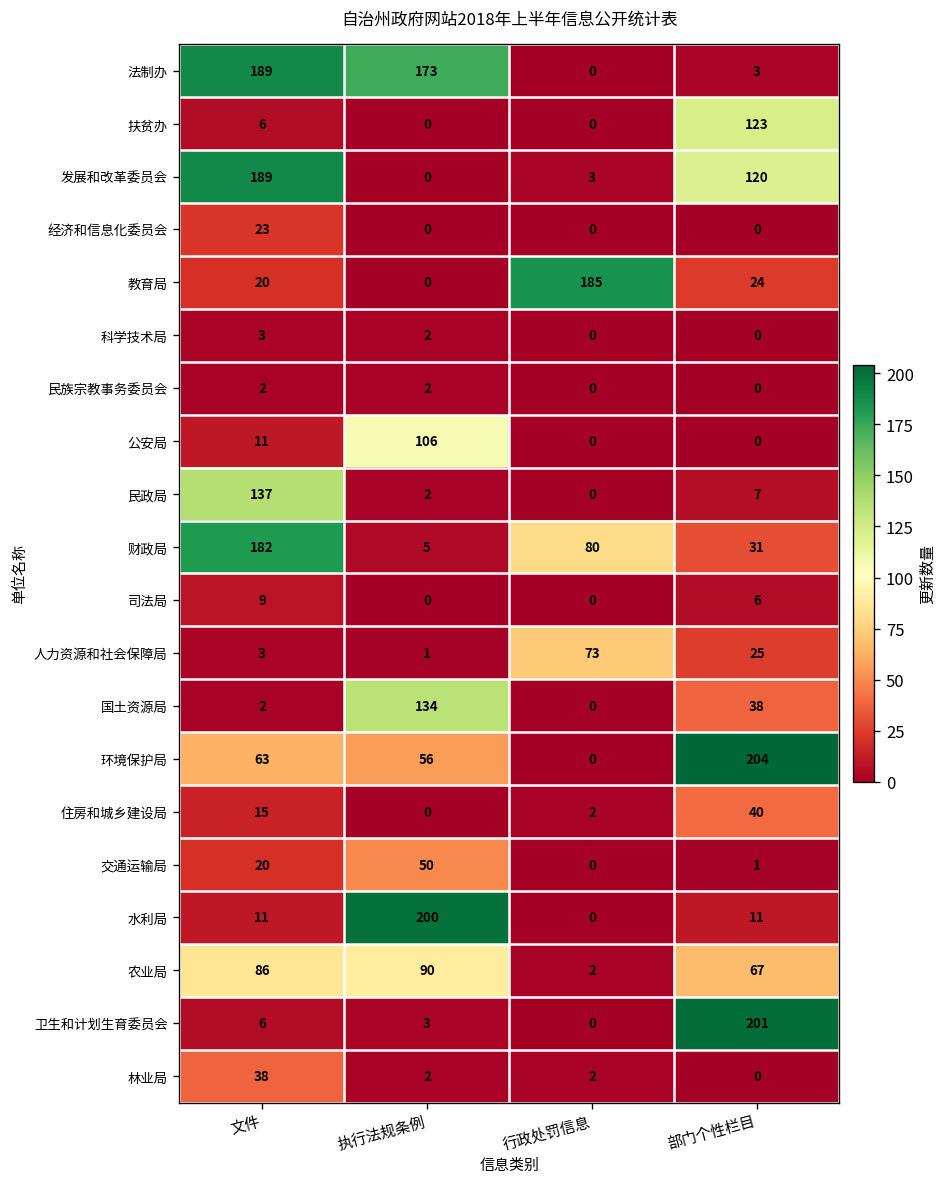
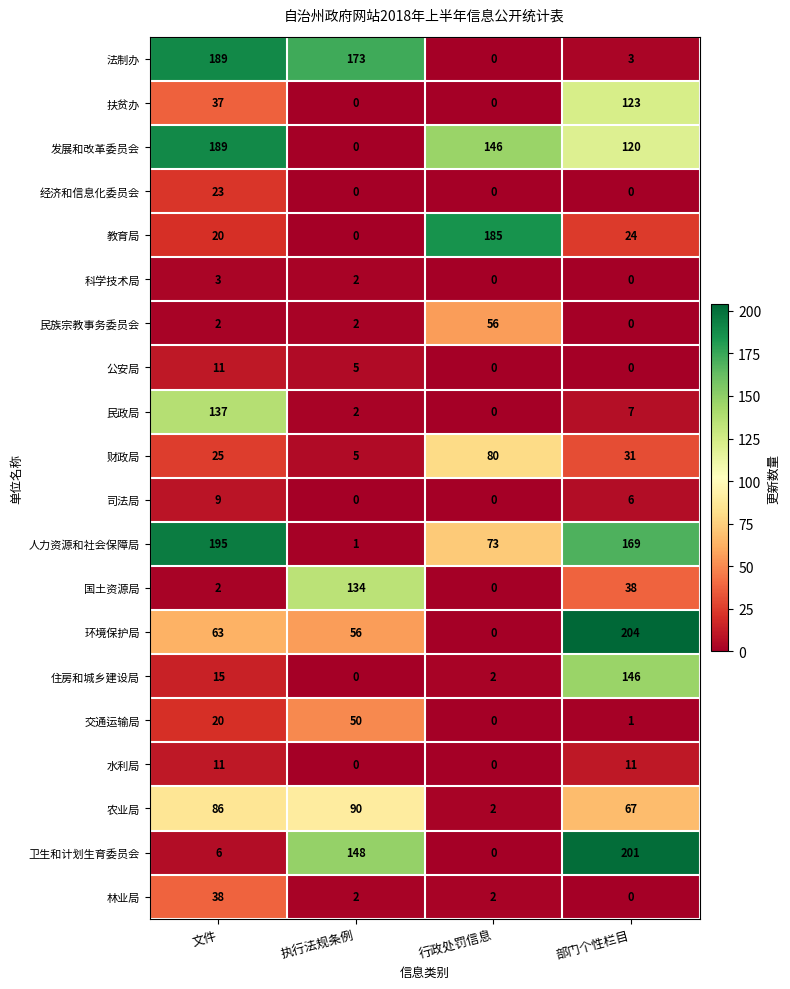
  {
    "法制办": {
      "文件": 189,
      "执行法规条例": 173,
      "行政处罚信息": 0,
      "部门个性栏目": 3
    },
    "扶贫办": {
-     "文件": 6,
+     "文件": 37,
      "执行法规条例": 0,
      "行政处罚信息": 0,
      "部门个性栏目": 123
    },
    "发展和改革委员会": {
      "文件": 189,
      "执行法规条例": 0,
-     "行政处罚信息": 3,
+     "行政处罚信息": 146,
      "部门个性栏目": 120
    },
    "经济和信息化委员会": {
      "文件": 23,
      "执行法规条例": 0,
      "行政处罚信息": 0,
      "部门个性栏目": 0
    },
    "教育局": {
      "文件": 20,
      "执行法规条例": 0,
      "行政处罚信息": 185,
      "部门个性栏目": 24
    },
    "科学技术局": {
      "文件": 3,
      "执行法规条例": 2,
      "行政处罚信息": 0,
      "部门个性栏目": 0
    },
    "民族宗教事务委员会": {
      "文件": 2,
      "执行法规条例": 2,
-     "行政处罚信息": 0,
+     "行政处罚信息": 56,
      "部门个性栏目": 0
    },
    "公安局": {
      "文件": 11,
-     "执行法规条例": 106,
+     "执行法规条例": 5,
      "行政处罚信息": 0,
      "部门个性栏目": 0
    },
    "民政局": {
      "文件": 137,
      "执行法规条例": 2,
      "行政处罚信息": 0,
      "部门个性栏目": 7
    },
    "财政局": {
-     "文件": 182,
+     "文件": 25,
      "执行法规条例": 5,
      "行政处罚信息": 80,
      "部门个性栏目": 31
    },
    "司法局": {
      "文件": 9,
      "执行法规条例": 0,
      "行政处罚信息": 0,
      "部门个性栏目": 6
    },
    "人力资源和社会保障局": {
-     "文件": 3,
+     "文件": 195,
      "执行法规条例": 1,
      "行政处罚信息": 73,
-     "部门个性栏目": 25
+     "部门个性栏目": 169
    },
    "国土资源局": {
      "文件": 2,
      "执行法规条例": 134,
      "行政处罚信息": 0,
      "部门个性栏目": 38
    },
    "环境保护局": {
      "文件": 63,
      "执行法规条例": 56,
      "行政处罚信息": 0,
      "部门个性栏目": 204
    },
    "住房和城乡建设局": {
      "文件": 15,
      "执行法规条例": 0,
      "行政处罚信息": 2,
-     "部门个性栏目": 40
+     "部门个性栏目": 146
    },
    "交通运输局": {
      "文件": 20,
      "执行法规条例": 50,
      "行政处罚信息": 0,
      "部门个性栏目": 1
    },
    "水利局": {
      "文件": 11,
-     "执行法规条例": 200,
+     "执行法规条例": 0,
      "行政处罚信息": 0,
      "部门个性栏目": 11
    },
    "农业局": {
      "文件": 86,
      "执行法规条例": 90,
      "行政处罚信息": 2,
      "部门个性栏目": 67
    },
    "卫生和计划生育委员会": {
      "文件": 6,
-     "执行法规条例": 3,
+     "执行法规条例": 148,
      "行政处罚信息": 0,
      "部门个性栏目": 201
    },
    "林业局": {
      "文件": 38,
      "执行法规条例": 2,
      "行政处罚信息": 2,
      "部门个性栏目": 0
    }
  }
